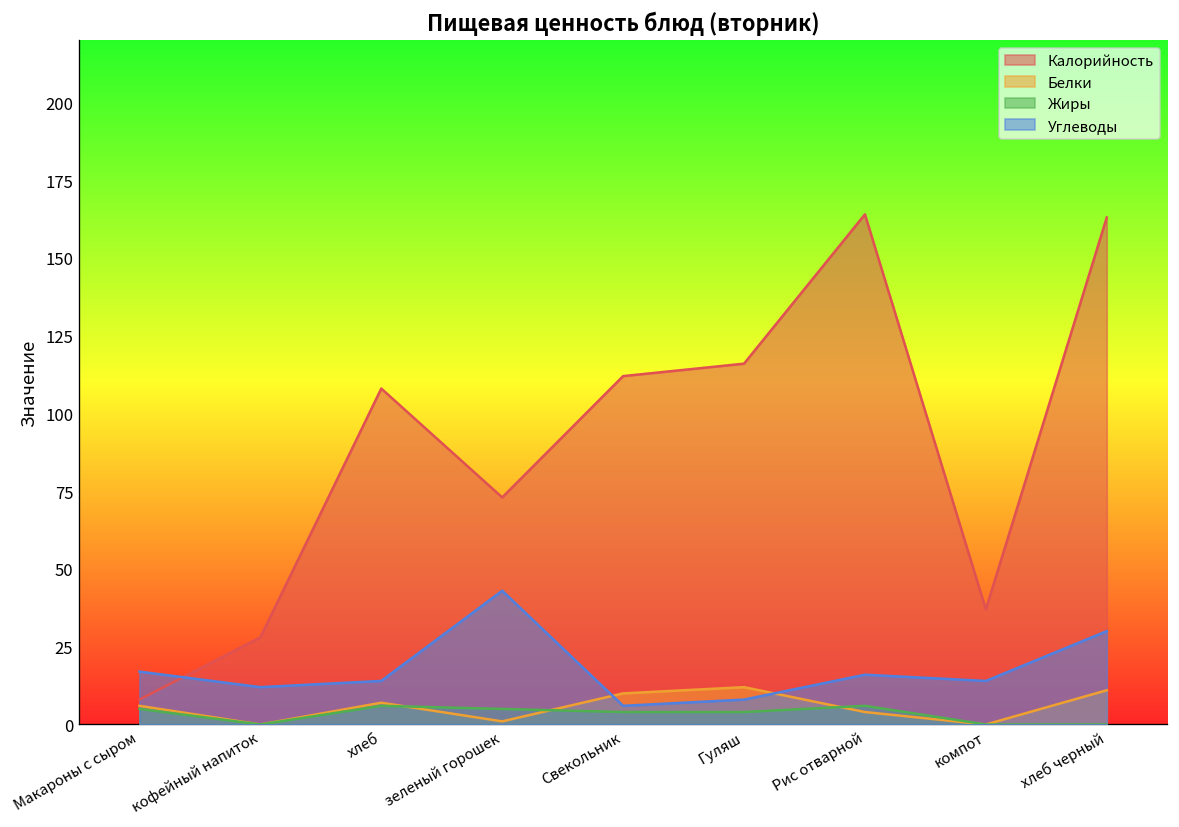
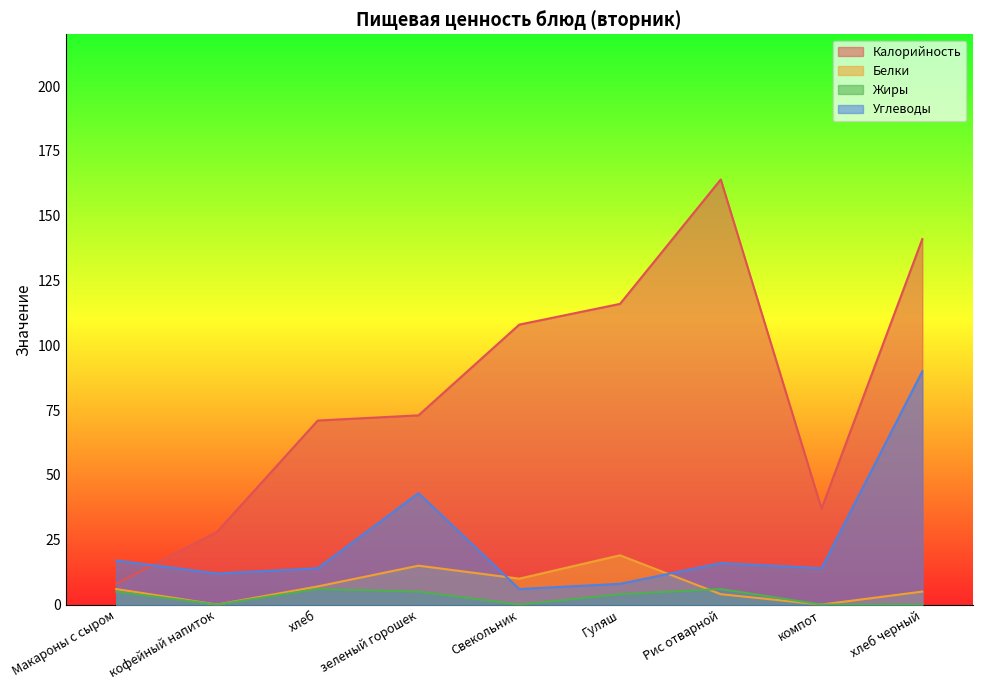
  {
    "Калорийность": {
      "Макароны с сыром": 8,
      "кофейный напиток": 28,
-     "хлеб": 108,
+     "хлеб": 71,
      "зеленый горошек": 73,
-     "Свекольник": 112,
+     "Свекольник": 108,
      "Гуляш": 116,
      "Рис отварной": 164,
      "компот": 37,
-     "хлеб черный": 163
+     "хлеб черный": 141
    },
    "Белки": {
      "Макароны с сыром": 6,
      "хлеб": 7,
-     "зеленый горошек": 1,
+     "зеленый горошек": 15,
      "Свекольник": 10,
-     "Гуляш": 12,
+     "Гуляш": 19,
      "Рис отварной": 4,
-     "хлеб черный": 11
+     "хлеб черный": 5
    },
    "Жиры": {
      "Макароны с сыром": 5,
      "хлеб": 6,
      "зеленый горошек": 5,
-     "Свекольник": 4,
+     "Свекольник": 0,
      "Гуляш": 4,
      "Рис отварной": 6,
      "хлеб черный": 0
    },
    "Углеводы": {
      "Макароны с сыром": 17,
      "кофейный напиток": 12,
      "хлеб": 14,
      "зеленый горошек": 43,
      "Свекольник": 6,
      "Гуляш": 8,
      "Рис отварной": 16,
      "компот": 14,
-     "хлеб черный": 30
+     "хлеб черный": 90
    }
  }
